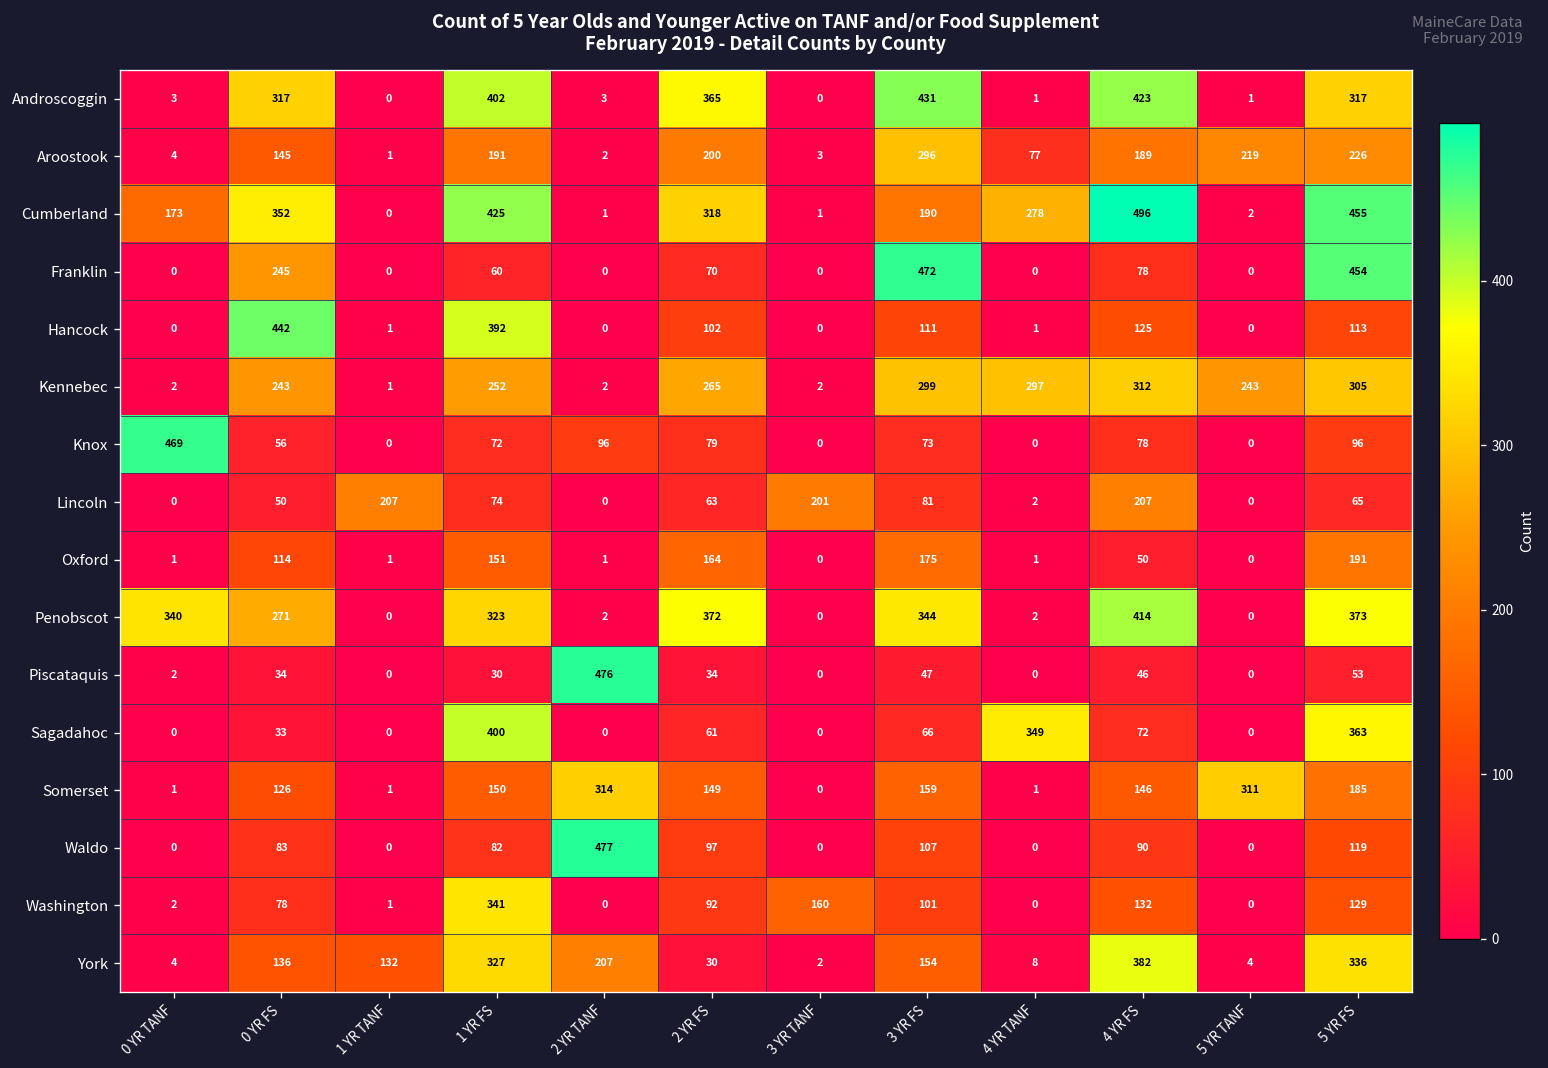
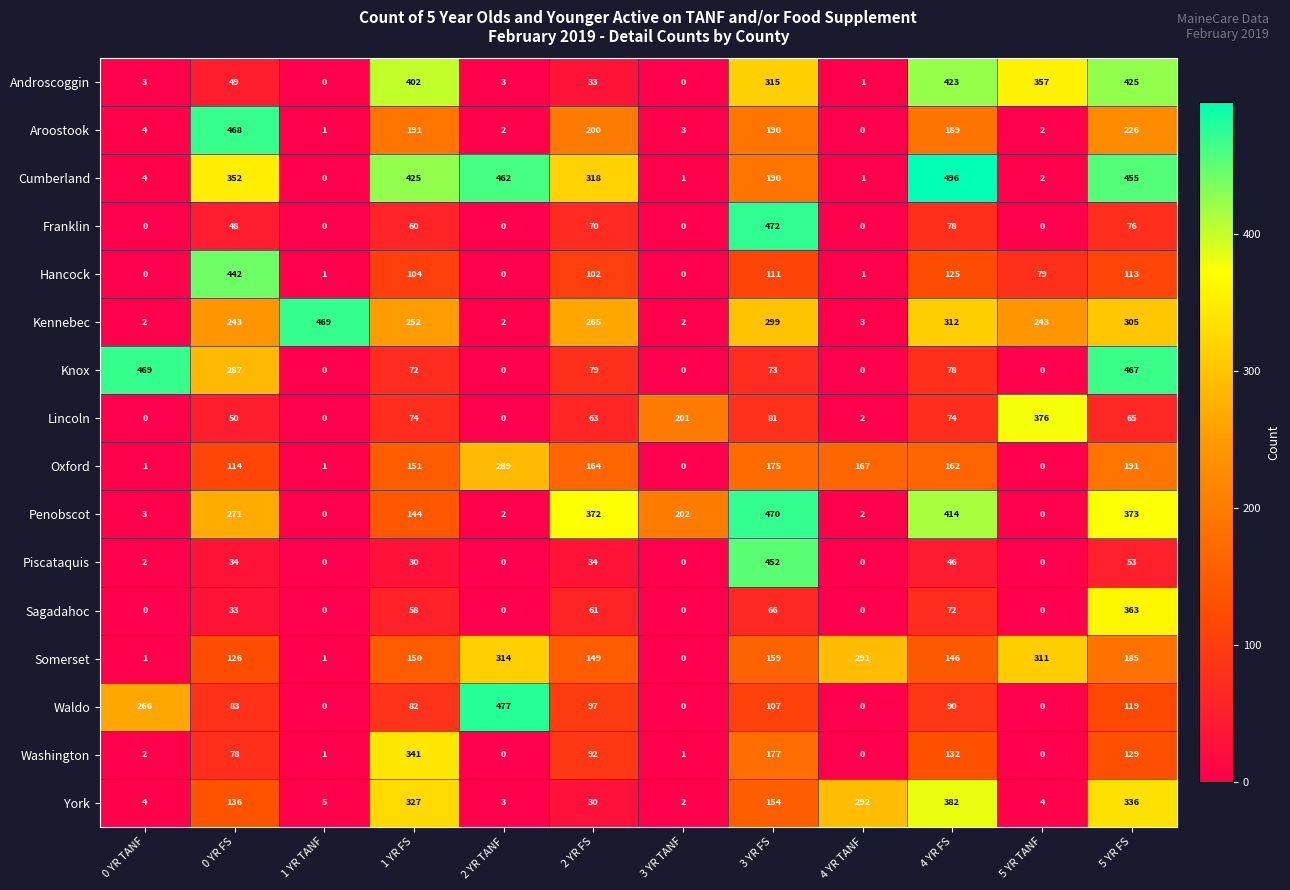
  {
    "Androscoggin": {
      "0 YR TANF": 3,
-     "0 YR FS": 317,
+     "0 YR FS": 49,
      "1 YR TANF": 0,
      "1 YR FS": 402,
      "2 YR TANF": 3,
-     "2 YR FS": 365,
+     "2 YR FS": 33,
      "3 YR TANF": 0,
-     "3 YR FS": 431,
+     "3 YR FS": 315,
      "4 YR TANF": 1,
      "4 YR FS": 423,
-     "5 YR TANF": 1,
-     "5 YR FS": 317
+     "5 YR TANF": 357,
+     "5 YR FS": 425
    },
    "Aroostook": {
      "0 YR TANF": 4,
-     "0 YR FS": 145,
+     "0 YR FS": 468,
      "1 YR TANF": 1,
      "1 YR FS": 191,
      "2 YR TANF": 2,
      "2 YR FS": 200,
      "3 YR TANF": 3,
-     "3 YR FS": 296,
-     "4 YR TANF": 77,
+     "3 YR FS": 190,
+     "4 YR TANF": 0,
      "4 YR FS": 189,
-     "5 YR TANF": 219,
+     "5 YR TANF": 2,
      "5 YR FS": 226
    },
    "Cumberland": {
-     "0 YR TANF": 173,
+     "0 YR TANF": 4,
      "0 YR FS": 352,
      "1 YR TANF": 0,
      "1 YR FS": 425,
-     "2 YR TANF": 1,
+     "2 YR TANF": 462,
      "2 YR FS": 318,
      "3 YR TANF": 1,
      "3 YR FS": 190,
-     "4 YR TANF": 278,
+     "4 YR TANF": 1,
      "4 YR FS": 496,
      "5 YR TANF": 2,
      "5 YR FS": 455
    },
    "Franklin": {
      "0 YR TANF": 0,
-     "0 YR FS": 245,
+     "0 YR FS": 48,
      "1 YR TANF": 0,
      "1 YR FS": 60,
      "2 YR TANF": 0,
      "2 YR FS": 70,
      "3 YR TANF": 0,
      "3 YR FS": 472,
      "4 YR TANF": 0,
      "4 YR FS": 78,
      "5 YR TANF": 0,
-     "5 YR FS": 454
+     "5 YR FS": 76
    },
    "Hancock": {
      "0 YR TANF": 0,
      "0 YR FS": 442,
      "1 YR TANF": 1,
-     "1 YR FS": 392,
+     "1 YR FS": 104,
      "2 YR TANF": 0,
      "2 YR FS": 102,
      "3 YR TANF": 0,
      "3 YR FS": 111,
      "4 YR TANF": 1,
      "4 YR FS": 125,
-     "5 YR TANF": 0,
+     "5 YR TANF": 79,
      "5 YR FS": 113
    },
    "Kennebec": {
      "0 YR TANF": 2,
      "0 YR FS": 243,
-     "1 YR TANF": 1,
+     "1 YR TANF": 469,
      "1 YR FS": 252,
      "2 YR TANF": 2,
      "2 YR FS": 265,
      "3 YR TANF": 2,
      "3 YR FS": 299,
-     "4 YR TANF": 297,
+     "4 YR TANF": 3,
      "4 YR FS": 312,
      "5 YR TANF": 243,
      "5 YR FS": 305
    },
    "Knox": {
      "0 YR TANF": 469,
-     "0 YR FS": 56,
+     "0 YR FS": 287,
      "1 YR TANF": 0,
      "1 YR FS": 72,
-     "2 YR TANF": 96,
+     "2 YR TANF": 0,
      "2 YR FS": 79,
      "3 YR TANF": 0,
      "3 YR FS": 73,
      "4 YR TANF": 0,
      "4 YR FS": 78,
      "5 YR TANF": 0,
-     "5 YR FS": 96
+     "5 YR FS": 467
    },
    "Lincoln": {
      "0 YR TANF": 0,
      "0 YR FS": 50,
-     "1 YR TANF": 207,
+     "1 YR TANF": 0,
      "1 YR FS": 74,
      "2 YR TANF": 0,
      "2 YR FS": 63,
      "3 YR TANF": 201,
      "3 YR FS": 81,
      "4 YR TANF": 2,
-     "4 YR FS": 207,
-     "5 YR TANF": 0,
+     "4 YR FS": 74,
+     "5 YR TANF": 376,
      "5 YR FS": 65
    },
    "Oxford": {
      "0 YR TANF": 1,
      "0 YR FS": 114,
      "1 YR TANF": 1,
      "1 YR FS": 151,
-     "2 YR TANF": 1,
+     "2 YR TANF": 289,
      "2 YR FS": 164,
      "3 YR TANF": 0,
      "3 YR FS": 175,
-     "4 YR TANF": 1,
-     "4 YR FS": 50,
+     "4 YR TANF": 167,
+     "4 YR FS": 162,
      "5 YR TANF": 0,
      "5 YR FS": 191
    },
    "Penobscot": {
-     "0 YR TANF": 340,
+     "0 YR TANF": 3,
      "0 YR FS": 271,
      "1 YR TANF": 0,
-     "1 YR FS": 323,
+     "1 YR FS": 144,
      "2 YR TANF": 2,
      "2 YR FS": 372,
-     "3 YR TANF": 0,
-     "3 YR FS": 344,
+     "3 YR TANF": 202,
+     "3 YR FS": 470,
      "4 YR TANF": 2,
      "4 YR FS": 414,
      "5 YR TANF": 0,
      "5 YR FS": 373
    },
    "Piscataquis": {
      "0 YR TANF": 2,
      "0 YR FS": 34,
      "1 YR TANF": 0,
      "1 YR FS": 30,
-     "2 YR TANF": 476,
+     "2 YR TANF": 0,
      "2 YR FS": 34,
      "3 YR TANF": 0,
-     "3 YR FS": 47,
+     "3 YR FS": 452,
      "4 YR TANF": 0,
      "4 YR FS": 46,
      "5 YR TANF": 0,
      "5 YR FS": 53
    },
    "Sagadahoc": {
      "0 YR TANF": 0,
      "0 YR FS": 33,
      "1 YR TANF": 0,
-     "1 YR FS": 400,
+     "1 YR FS": 58,
      "2 YR TANF": 0,
      "2 YR FS": 61,
      "3 YR TANF": 0,
      "3 YR FS": 66,
-     "4 YR TANF": 349,
+     "4 YR TANF": 0,
      "4 YR FS": 72,
      "5 YR TANF": 0,
      "5 YR FS": 363
    },
    "Somerset": {
      "0 YR TANF": 1,
      "0 YR FS": 126,
      "1 YR TANF": 1,
      "1 YR FS": 150,
      "2 YR TANF": 314,
      "2 YR FS": 149,
      "3 YR TANF": 0,
      "3 YR FS": 159,
-     "4 YR TANF": 1,
+     "4 YR TANF": 291,
      "4 YR FS": 146,
      "5 YR TANF": 311,
      "5 YR FS": 185
    },
    "Waldo": {
-     "0 YR TANF": 0,
+     "0 YR TANF": 266,
      "0 YR FS": 83,
      "1 YR TANF": 0,
      "1 YR FS": 82,
      "2 YR TANF": 477,
      "2 YR FS": 97,
      "3 YR TANF": 0,
      "3 YR FS": 107,
      "4 YR TANF": 0,
      "4 YR FS": 90,
      "5 YR TANF": 0,
      "5 YR FS": 119
    },
    "Washington": {
      "0 YR TANF": 2,
      "0 YR FS": 78,
      "1 YR TANF": 1,
      "1 YR FS": 341,
      "2 YR TANF": 0,
      "2 YR FS": 92,
-     "3 YR TANF": 160,
-     "3 YR FS": 101,
+     "3 YR TANF": 1,
+     "3 YR FS": 177,
      "4 YR TANF": 0,
      "4 YR FS": 132,
      "5 YR TANF": 0,
      "5 YR FS": 129
    },
    "York": {
      "0 YR TANF": 4,
      "0 YR FS": 136,
-     "1 YR TANF": 132,
+     "1 YR TANF": 5,
      "1 YR FS": 327,
-     "2 YR TANF": 207,
+     "2 YR TANF": 3,
      "2 YR FS": 30,
      "3 YR TANF": 2,
      "3 YR FS": 154,
-     "4 YR TANF": 8,
+     "4 YR TANF": 292,
      "4 YR FS": 382,
      "5 YR TANF": 4,
      "5 YR FS": 336
    }
  }
